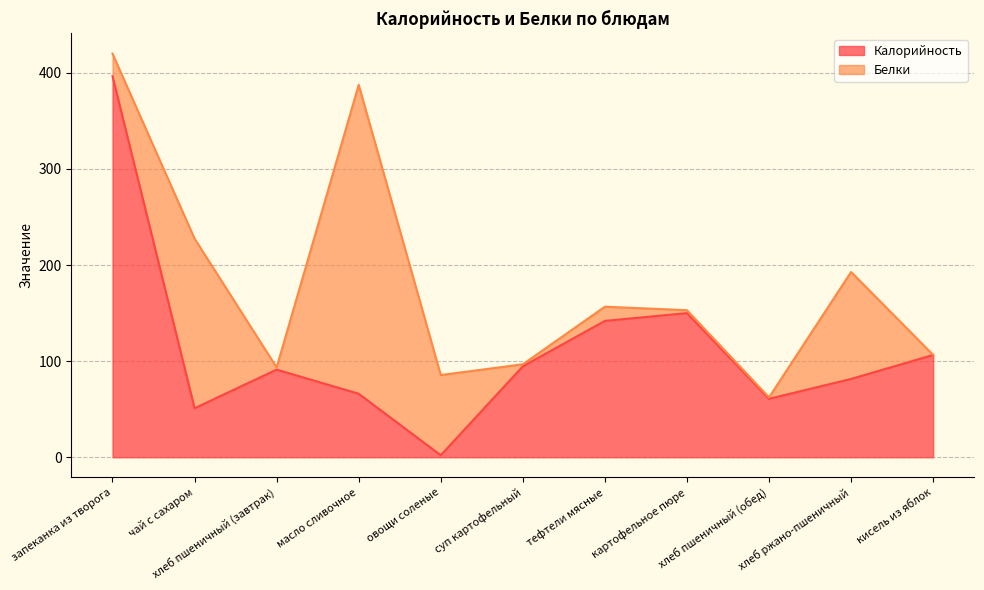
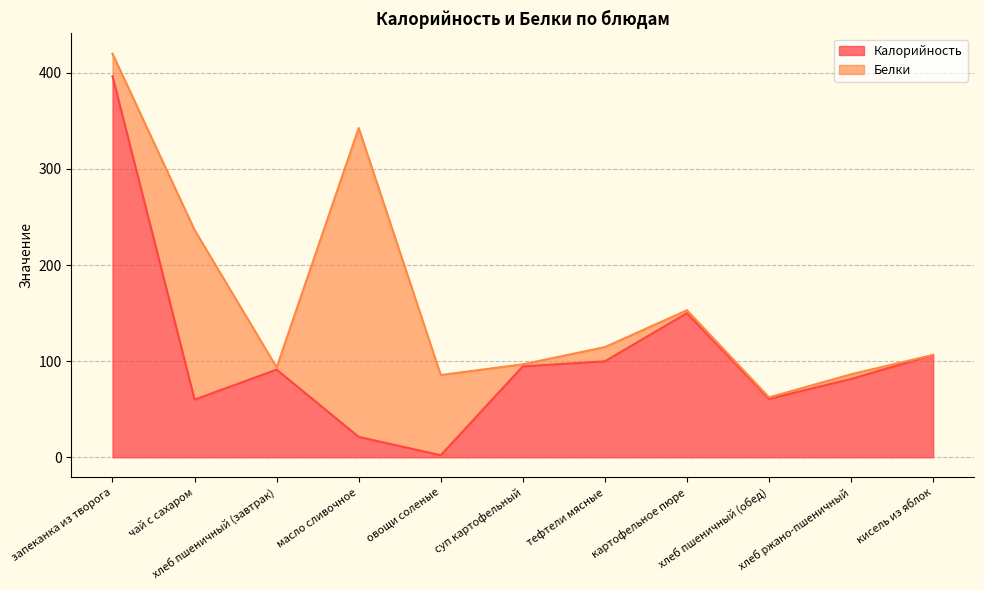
  {
    "Калорийность": {
      "запеканка из творога": 400,
-     "чай с сахаром": 50,
-     "масло сливочное": 70,
+     "чай с сахаром": 60,
+     "масло сливочное": 20,
      "овощи соленые": 0,
-     "тефтели мясные": 140,
+     "тефтели мясные": 100,
      "картофельное пюре": 150,
      "хлеб ржано-пшеничный": 80
    },
    "Белки": {
      "запеканка из творога": 20,
      "чай с сахаром": 180,
      "масло сливочное": 320,
      "овощи соленые": 80,
      "тефтели мясные": 10,
      "картофельное пюре": 0,
-     "хлеб ржано-пшеничный": 110
+     "хлеб ржано-пшеничный": 0
    }
  }
